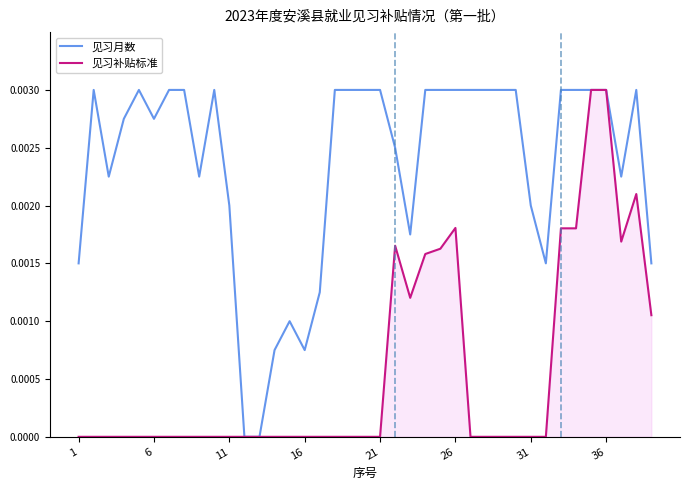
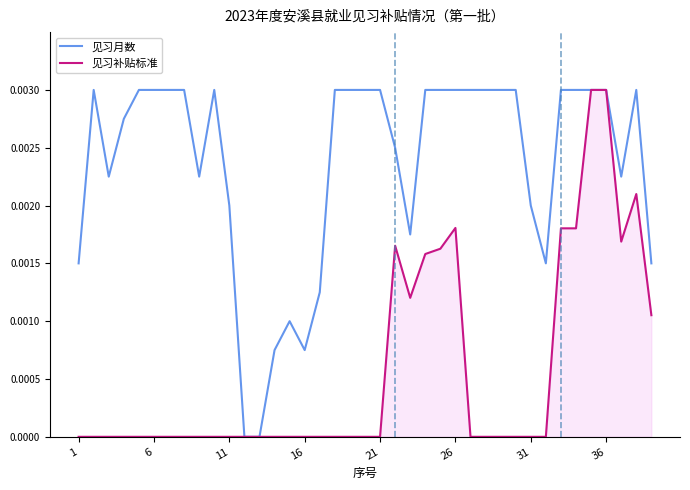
  {
    "见习月数": {
      "1": 0.00150,
-     "6": 0.00275,
+     "6": 0.00300,
      "11": 0.00200,
      "16": 0.00075,
      "21": 0.00300,
      "26": 0.00300,
      "31": 0.00200
    },
    "见习补贴标准": {
      "1": 0.00000,
      "6": 0.00000,
      "11": 0.00000,
      "16": 0.00000,
      "21": 0.00000,
      "26": 0.00181,
      "31": 0.00000
    }
  }
